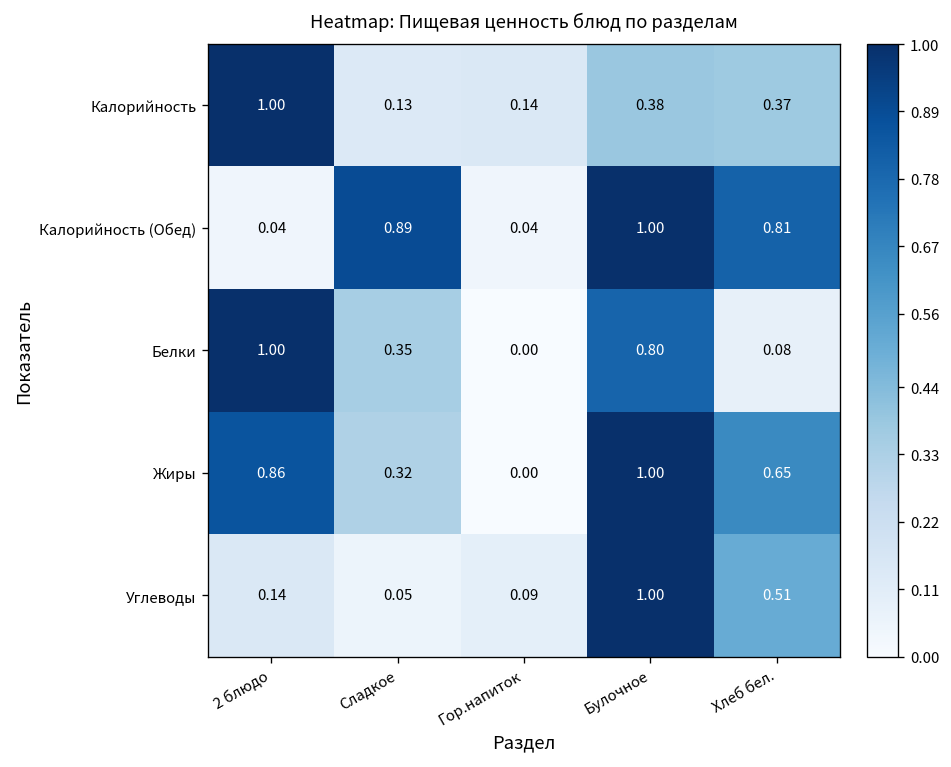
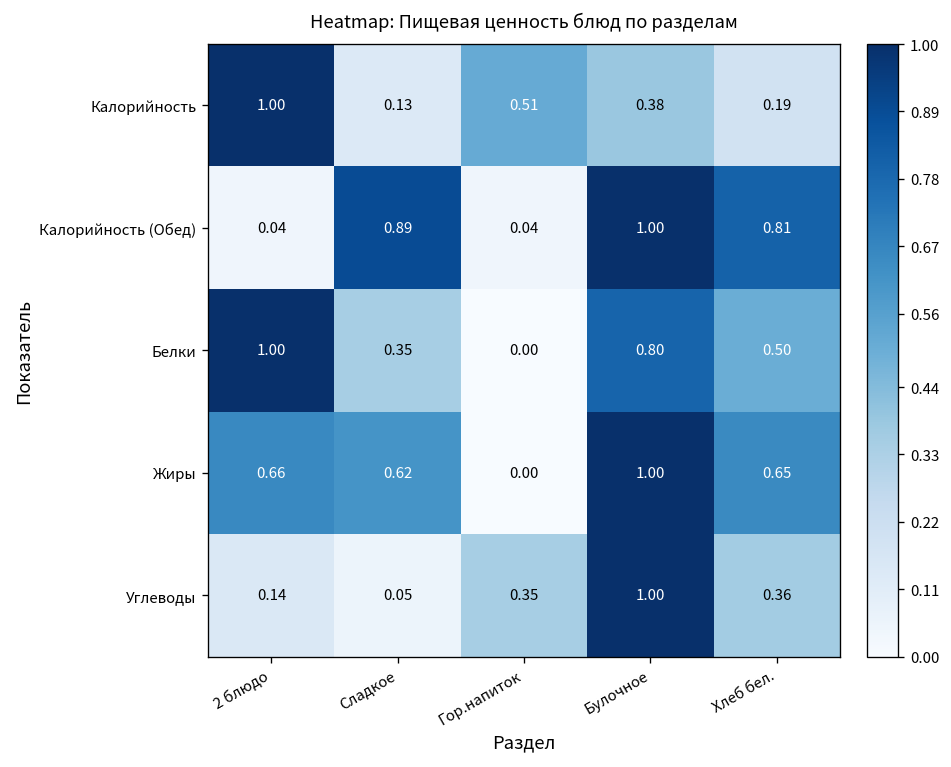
  {
    "Калорийность": {
      "2 блюдо": 1.00,
      "Сладкое": 0.13,
-     "Гор.напиток": 0.14,
+     "Гор.напиток": 0.51,
      "Булочное": 0.38,
-     "Хлеб бел.": 0.37
+     "Хлеб бел.": 0.19
    },
    "Калорийность (Обед)": {
      "2 блюдо": 0.04,
      "Сладкое": 0.89,
      "Гор.напиток": 0.04,
      "Булочное": 1.00,
      "Хлеб бел.": 0.81
    },
    "Белки": {
      "2 блюдо": 1.00,
      "Сладкое": 0.35,
      "Гор.напиток": 0.00,
      "Булочное": 0.80,
-     "Хлеб бел.": 0.08
+     "Хлеб бел.": 0.50
    },
    "Жиры": {
-     "2 блюдо": 0.86,
-     "Сладкое": 0.32,
+     "2 блюдо": 0.66,
+     "Сладкое": 0.62,
      "Гор.напиток": 0.00,
      "Булочное": 1.00,
      "Хлеб бел.": 0.65
    },
    "Углеводы": {
      "2 блюдо": 0.14,
      "Сладкое": 0.05,
-     "Гор.напиток": 0.09,
+     "Гор.напиток": 0.35,
      "Булочное": 1.00,
-     "Хлеб бел.": 0.51
+     "Хлеб бел.": 0.36
    }
  }
